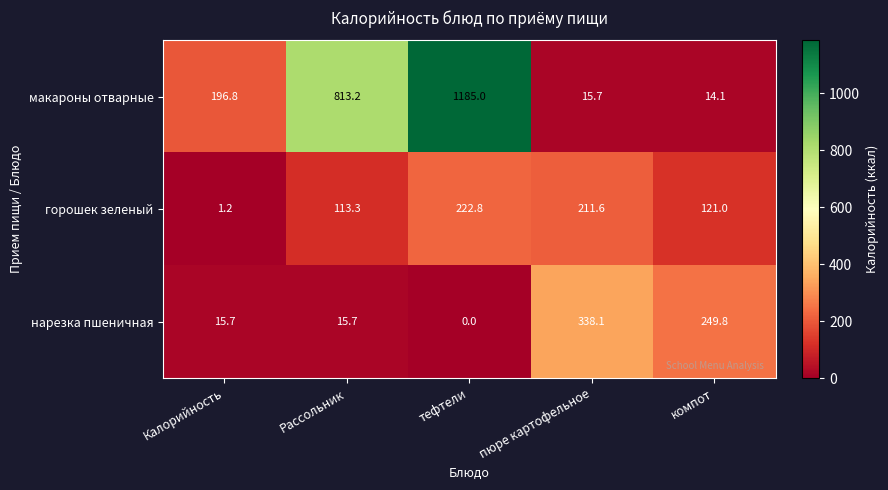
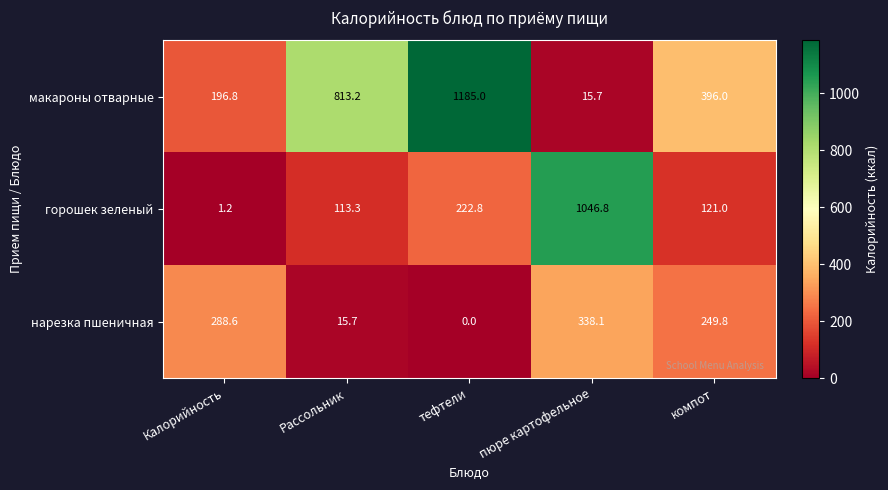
  {
    "макароны отварные": {
      "Калорийность": 196.8,
      "Рассольник": 813.2,
      "тефтели": 1185.0,
      "пюре картофельное": 15.7,
-     "компот": 14.1
+     "компот": 396.0
    },
    "горошек зеленый": {
      "Калорийность": 1.2,
      "Рассольник": 113.3,
      "тефтели": 222.8,
-     "пюре картофельное": 211.6,
+     "пюре картофельное": 1046.8,
      "компот": 121.0
    },
    "нарезка пшеничная": {
-     "Калорийность": 15.7,
+     "Калорийность": 288.6,
      "Рассольник": 15.7,
      "тефтели": 0.0,
      "пюре картофельное": 338.1
    }
  }
